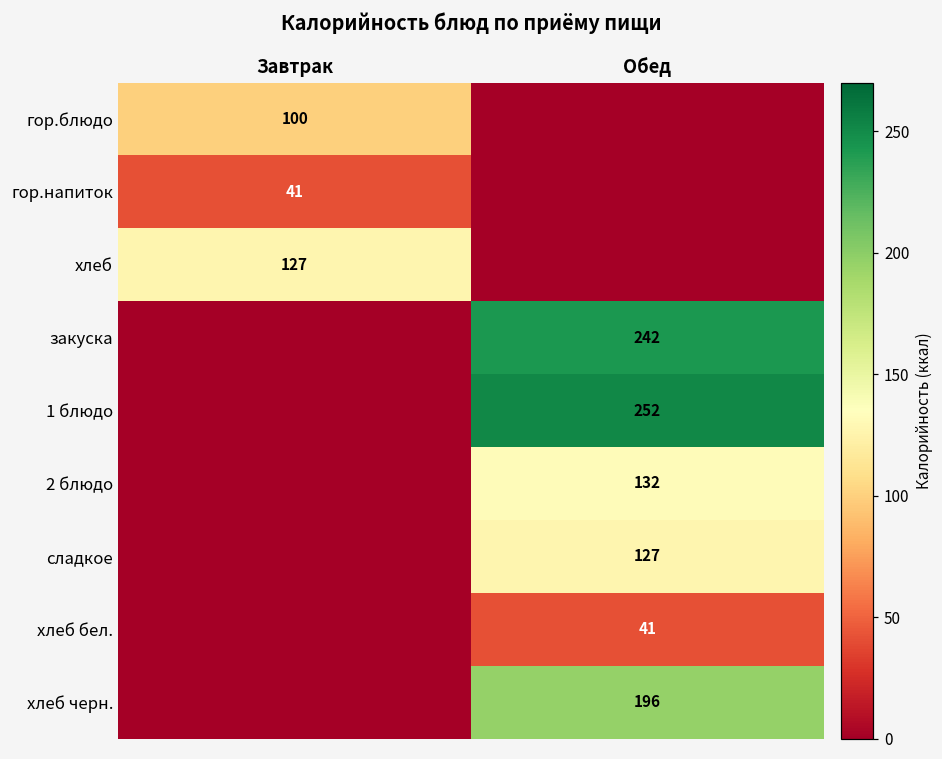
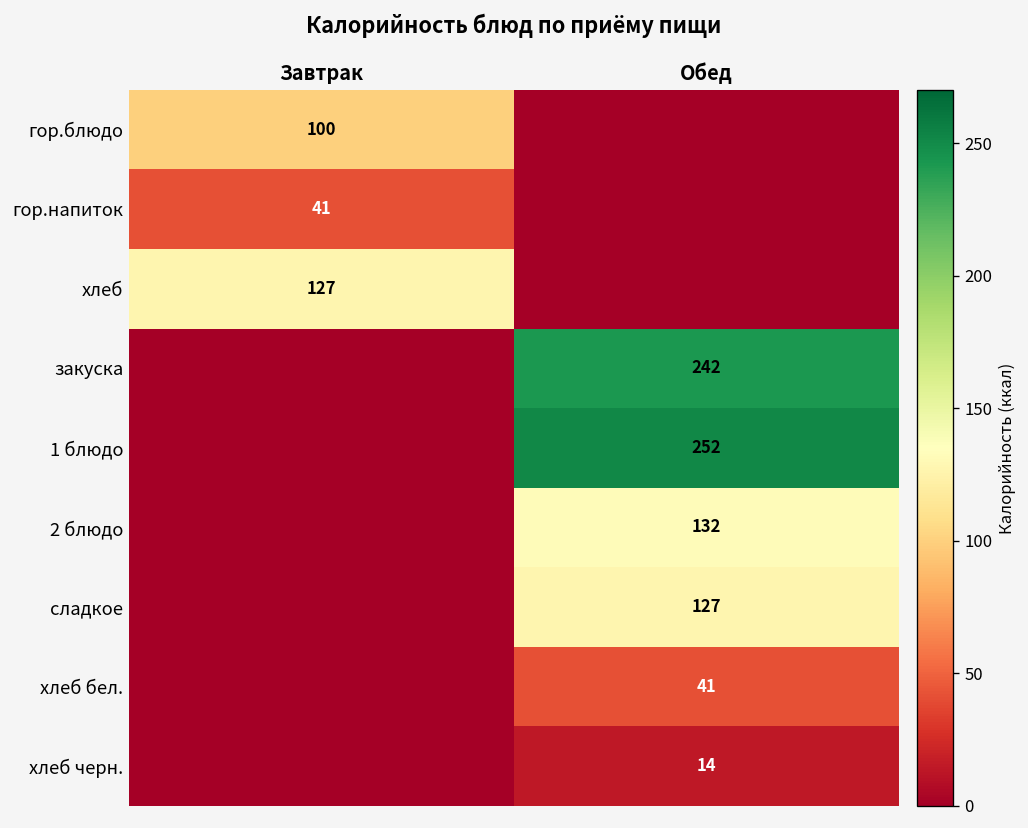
  {
    "гор.блюдо": {
      "Завтрак": 100
    },
    "гор.напиток": {
      "Завтрак": 41
    },
    "хлеб": {
      "Завтрак": 127
    },
    "закуска": {
      "Обед": 242
    },
    "1 блюдо": {
      "Обед": 252
    },
    "2 блюдо": {
      "Обед": 132
    },
    "сладкое": {
      "Обед": 127
    },
    "хлеб бел.": {
      "Обед": 41
    },
    "хлеб черн.": {
-     "Обед": 196
+     "Обед": 14
    }
  }
